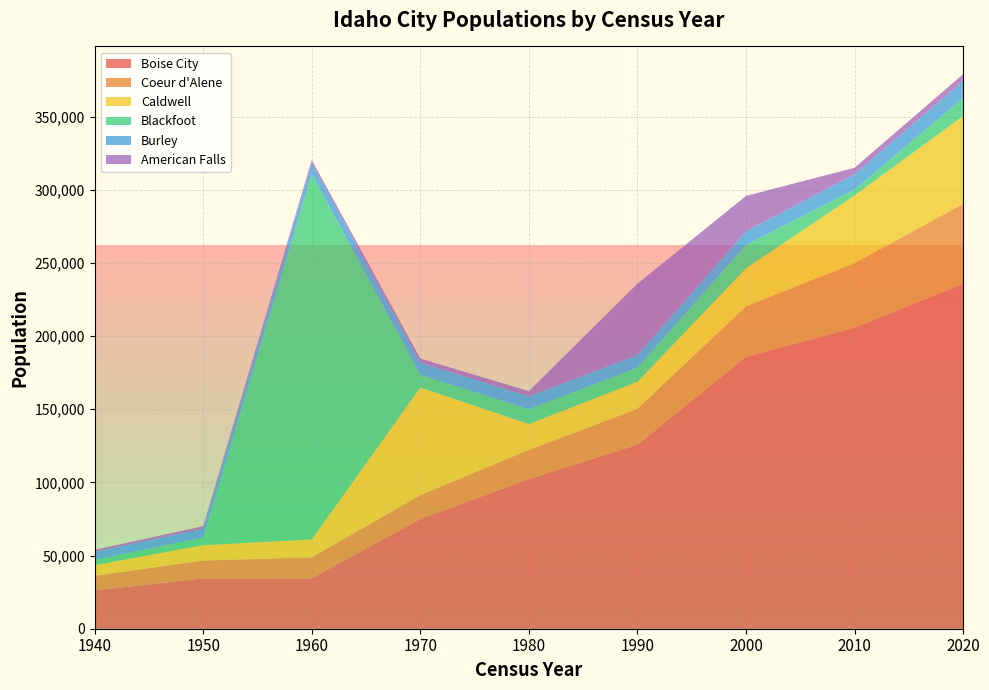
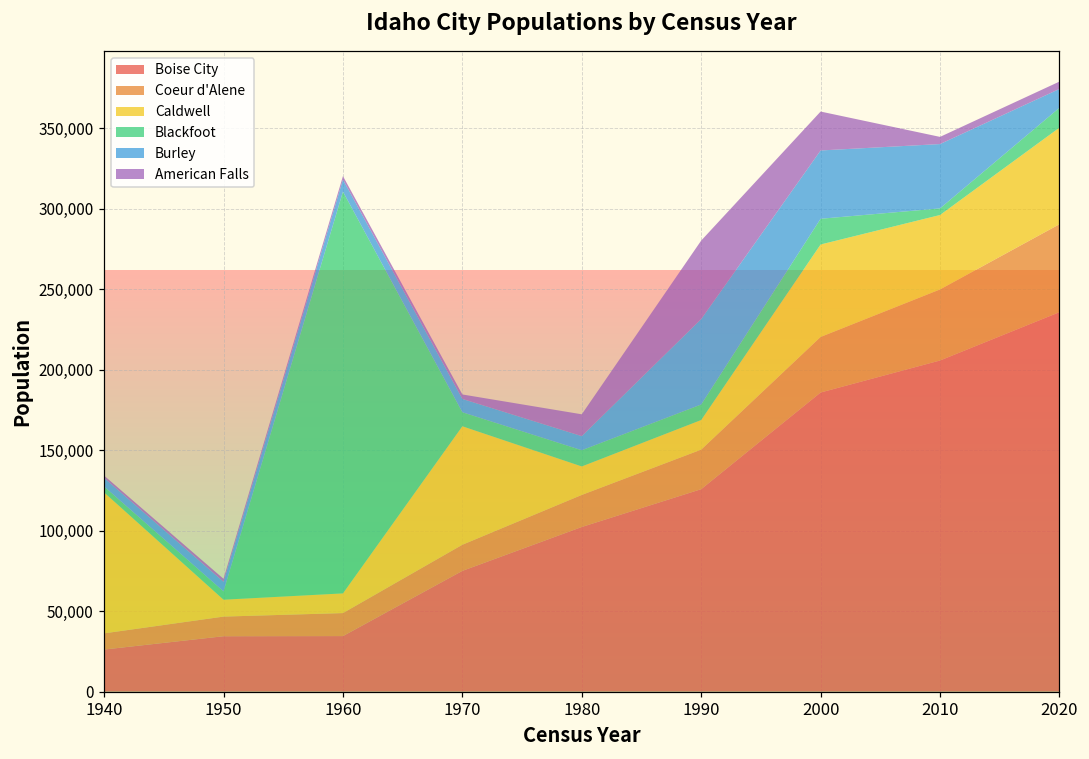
  {
    "Caldwell": {
-     "1940": "7,000",
+     "1940": "88,000",
      "1950": "10,000",
      "1960": "12,000",
      "1970": "74,000",
      "1980": "18,000",
      "1990": "18,000",
-     "2000": "26,000",
+     "2000": "57,000",
      "2010": "46,000",
      "2020": "60,000"
    },
    "Blackfoot": {
      "1940": "4,000",
      "1950": "5,000",
      "1960": "250,000",
      "1970": "9,000",
      "1980": "10,000",
      "1990": "10,000",
      "2000": "16,000",
      "2010": "4,000",
      "2020": "12,000"
    },
    "Burley": {
      "1950": "6,000",
      "1960": "8,000",
      "1970": "8,000",
      "1980": "9,000",
-     "1990": "9,000",
-     "2000": "9,000",
-     "2010": "10,000",
+     "1990": "53,000",
+     "2000": "42,000",
+     "2010": "40,000",
      "2020": "12,000"
    },
    "American Falls": {
      "1950": "2,000",
      "1960": "2,000",
      "1970": "3,000",
-     "1980": "4,000",
+     "1980": "14,000",
      "1990": "49,000",
      "2000": "24,000",
      "2010": "4,000",
      "2020": "5,000"
    }
  }
